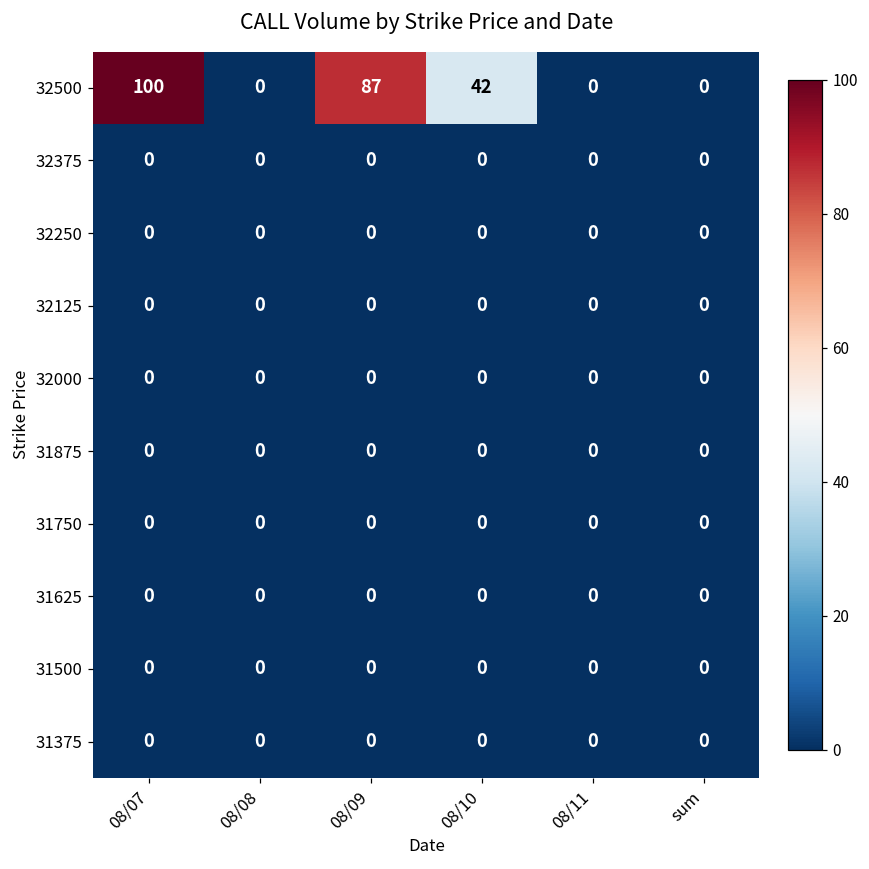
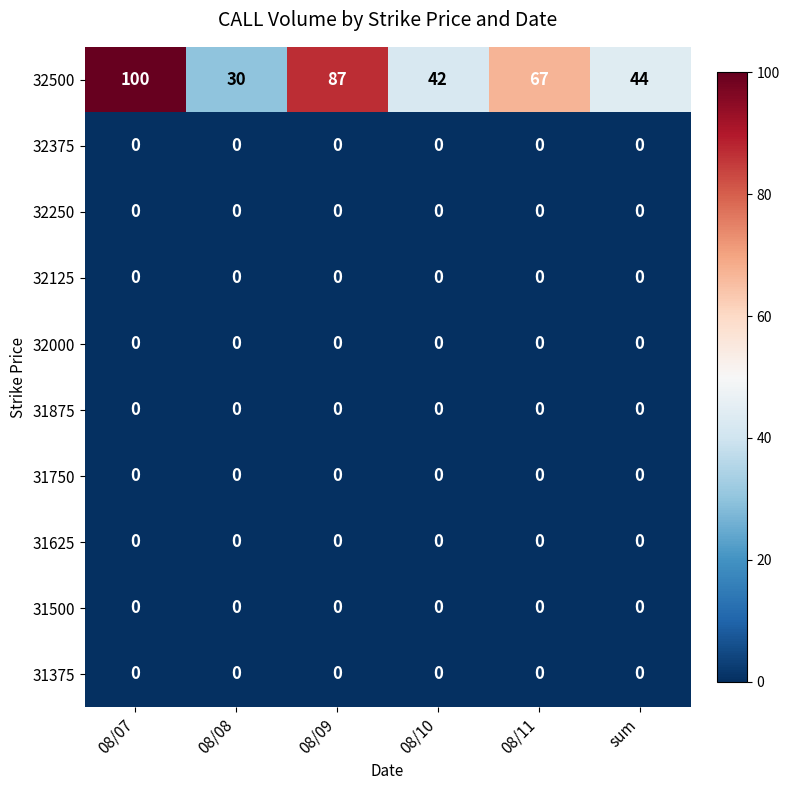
  {
    "32500": {
      "08/07": 100,
-     "08/08": 0,
+     "08/08": 30,
      "08/09": 87,
      "08/10": 42,
-     "08/11": 0,
-     "sum": 0
+     "08/11": 67,
+     "sum": 44
    },
    "32375": {
      "08/07": 0,
      "08/08": 0,
      "08/09": 0,
      "08/10": 0,
      "08/11": 0,
      "sum": 0
    },
    "32250": {
      "08/07": 0,
      "08/08": 0,
      "08/09": 0,
      "08/10": 0,
      "08/11": 0,
      "sum": 0
    },
    "32125": {
      "08/07": 0,
      "08/08": 0,
      "08/09": 0,
      "08/10": 0,
      "08/11": 0,
      "sum": 0
    },
    "32000": {
      "08/07": 0,
      "08/08": 0,
      "08/09": 0,
      "08/10": 0,
      "08/11": 0,
      "sum": 0
    },
    "31875": {
      "08/07": 0,
      "08/08": 0,
      "08/09": 0,
      "08/10": 0,
      "08/11": 0,
      "sum": 0
    },
    "31750": {
      "08/07": 0,
      "08/08": 0,
      "08/09": 0,
      "08/10": 0,
      "08/11": 0,
      "sum": 0
    },
    "31625": {
      "08/07": 0,
      "08/08": 0,
      "08/09": 0,
      "08/10": 0,
      "08/11": 0,
      "sum": 0
    },
    "31500": {
      "08/07": 0,
      "08/08": 0,
      "08/09": 0,
      "08/10": 0,
      "08/11": 0,
      "sum": 0
    },
    "31375": {
      "08/07": 0,
      "08/08": 0,
      "08/09": 0,
      "08/10": 0,
      "08/11": 0,
      "sum": 0
    }
  }
